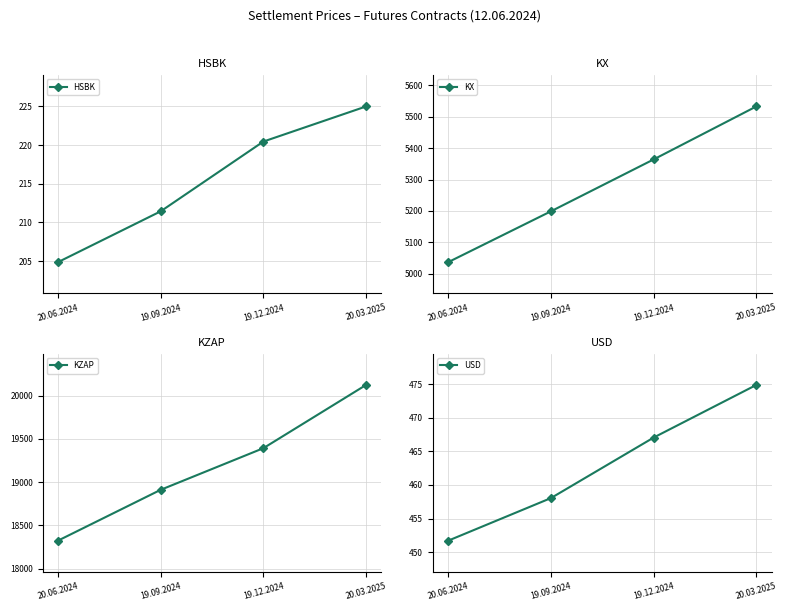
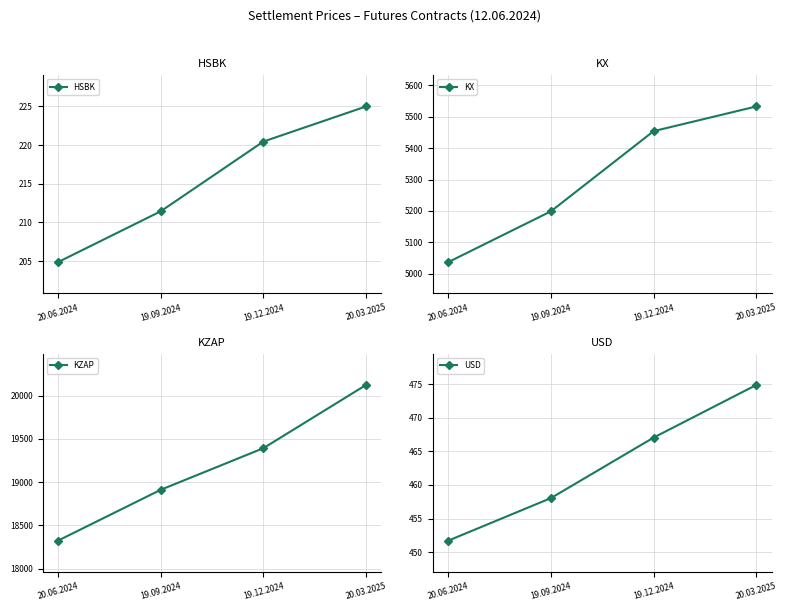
  {
    "HSBK": {
      "20.06.2024": 205,
      "19.09.2024": 211,
      "19.12.2024": 220,
      "20.03.2025": 225
    },
    "KX": {
      "20.06.2024": 5040,
      "19.09.2024": 5200,
-     "19.12.2024": 5360,
+     "19.12.2024": 5450,
      "20.03.2025": 5530
    },
    "KZAP": {
      "20.06.2024": 18300,
      "19.09.2024": 18900,
      "19.12.2024": 19400,
      "20.03.2025": 20100
    },
    "USD": {
      "20.06.2024": 452,
      "19.09.2024": 458,
      "19.12.2024": 467,
      "20.03.2025": 475
    }
  }
